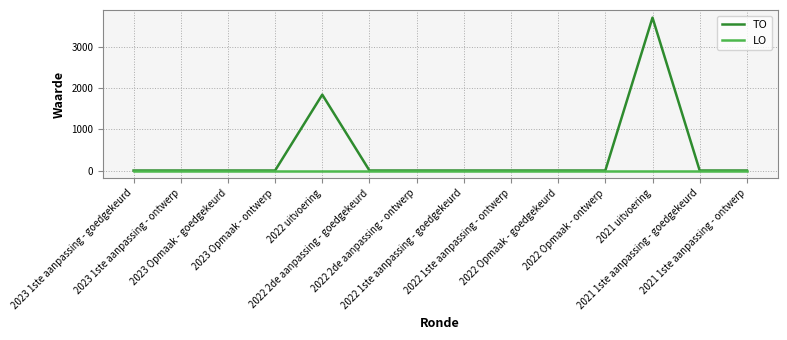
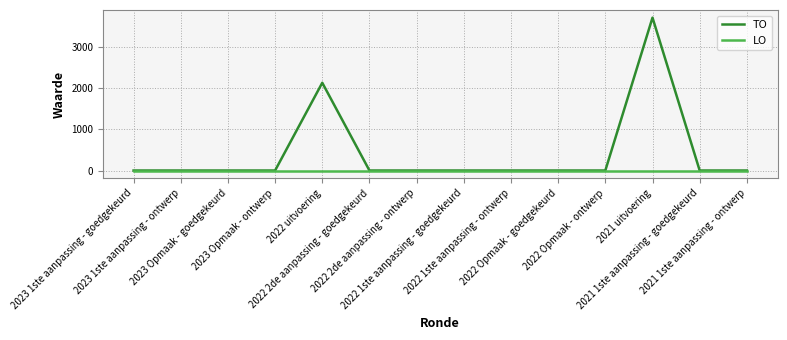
  {
    "TO": {
-     "2022 uitvoering": 1800,
+     "2022 uitvoering": 2100,
      "2021 uitvoering": 3700
    },
    "LO": {
      "2022 uitvoering": 0,
      "2021 uitvoering": 0
    }
  }
